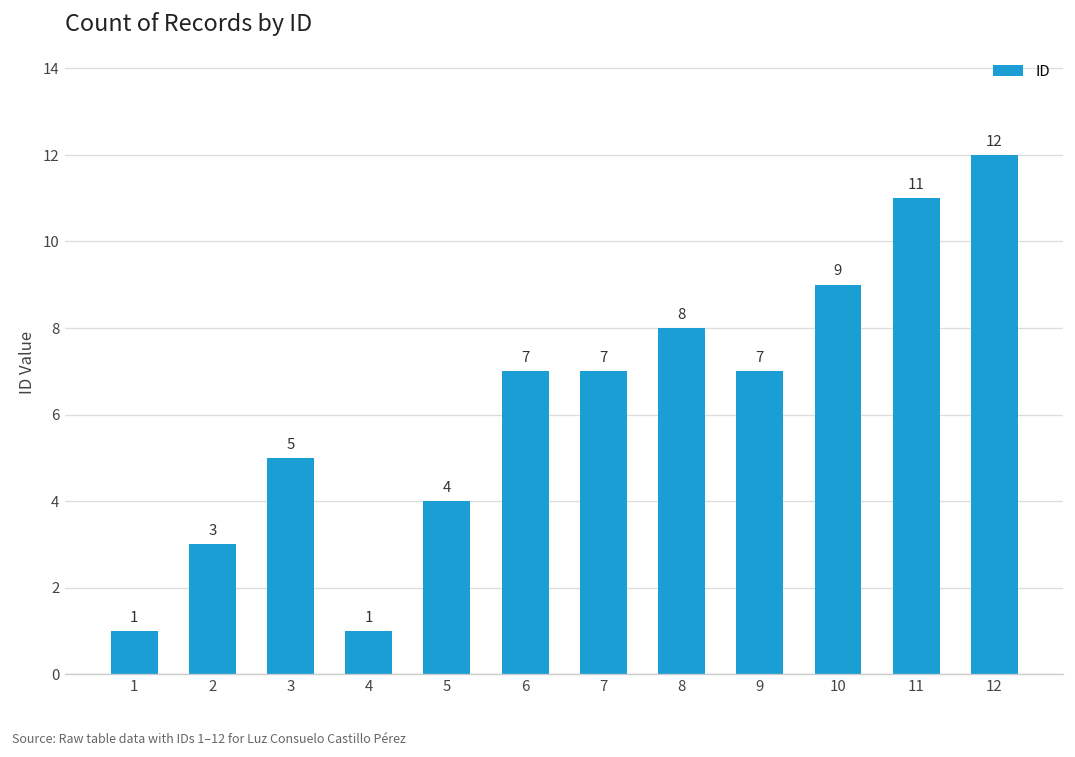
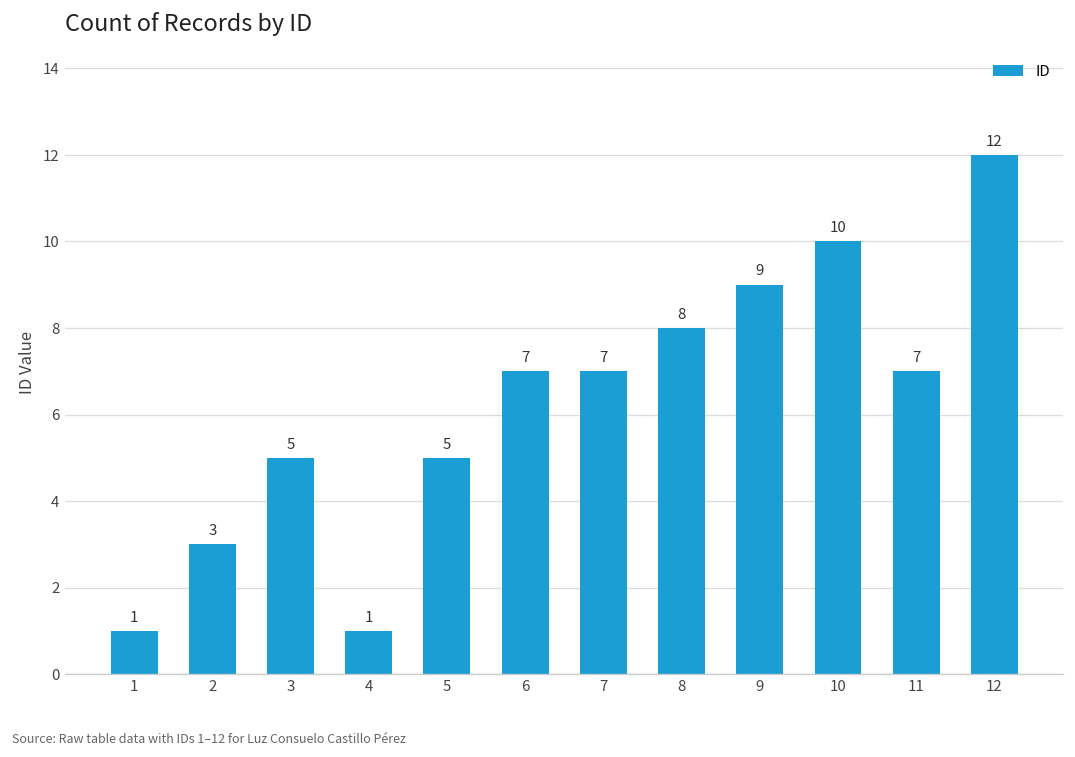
  {
    "1": 1,
    "2": 3,
    "3": 5,
    "4": 1,
-   "5": 4,
+   "5": 5,
    "6": 7,
    "7": 7,
    "8": 8,
-   "9": 7,
-   "10": 9,
-   "11": 11,
+   "9": 9,
+   "10": 10,
+   "11": 7,
    "12": 12
  }
